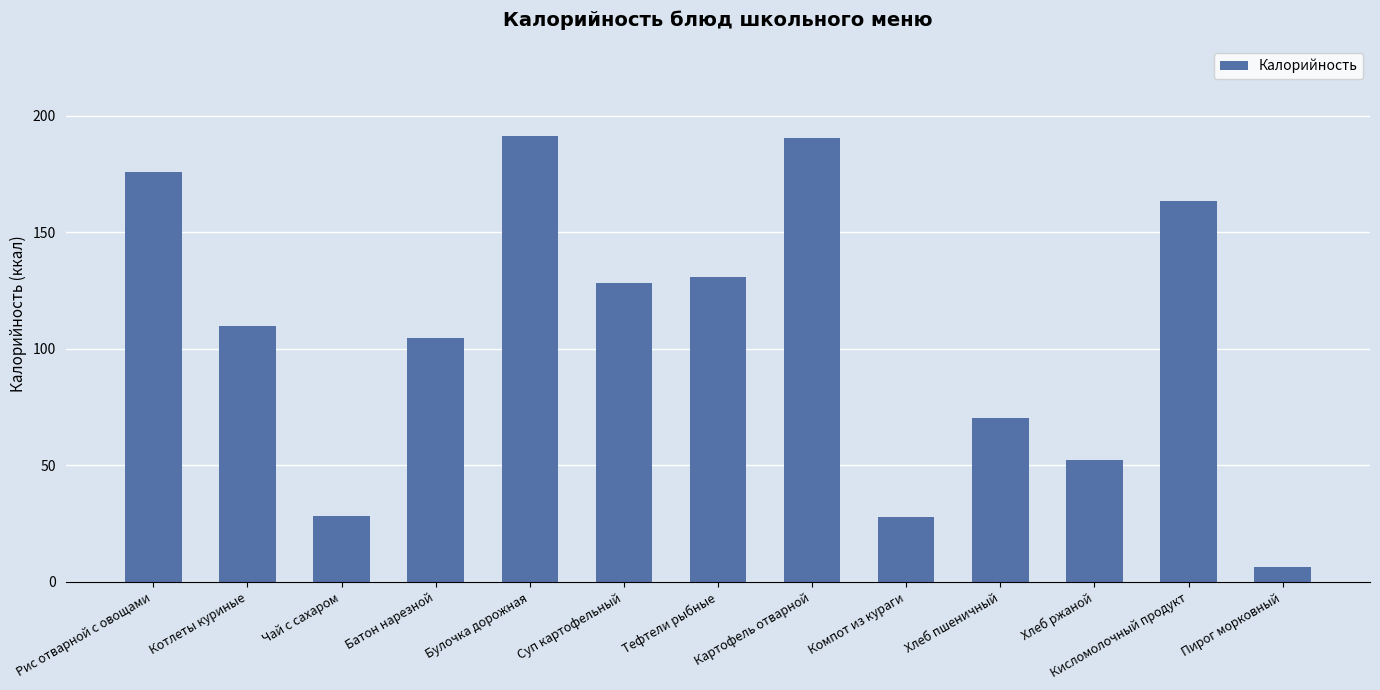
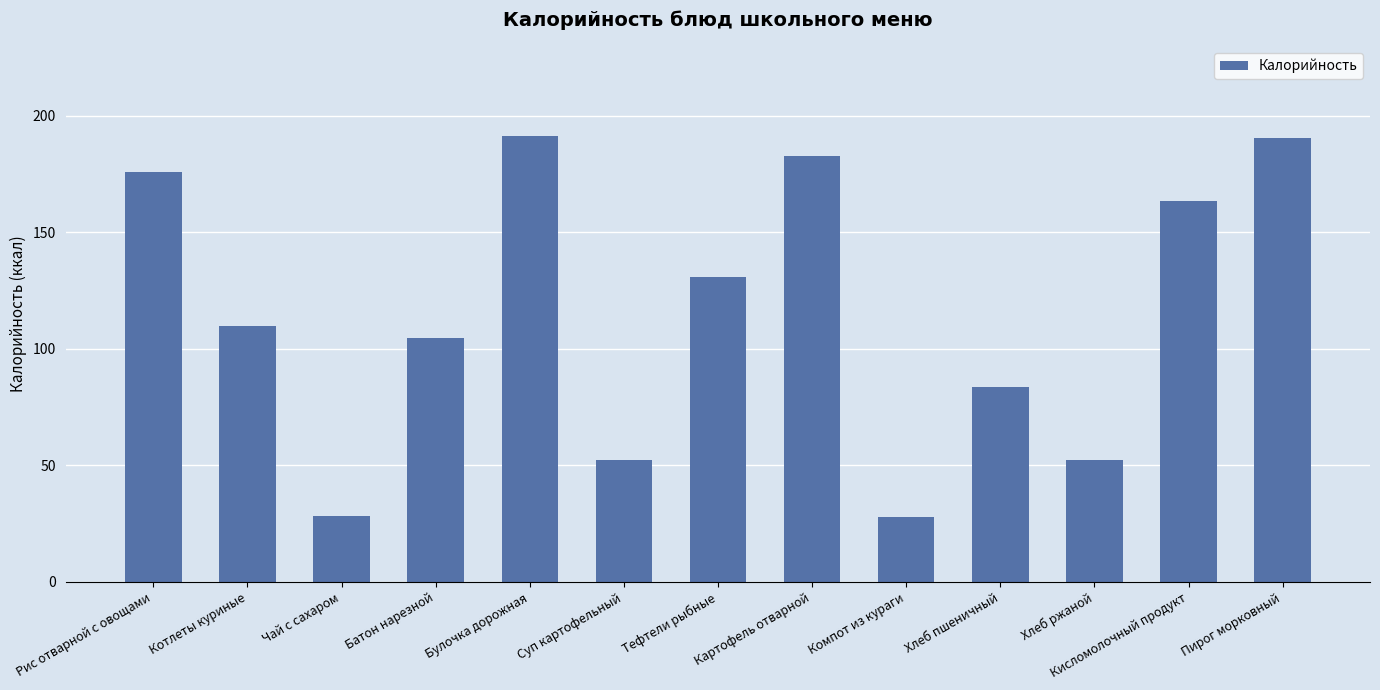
  {
    "Рис отварной с овощами": 176,
    "Котлеты куриные": 110,
    "Чай с сахаром": 28,
    "Батон нарезной": 105,
    "Булочка дорожная": 191,
-   "Суп картофельный": 128,
+   "Суп картофельный": 52,
    "Тефтели рыбные": 131,
-   "Картофель отварной": 191,
+   "Картофель отварной": 183,
    "Компот из кураги": 28,
-   "Хлеб пшеничный": 71,
+   "Хлеб пшеничный": 84,
    "Хлеб ржаной": 52,
    "Кисломолочный продукт": 163,
-   "Пирог морковный": 6
+   "Пирог морковный": 190
  }
